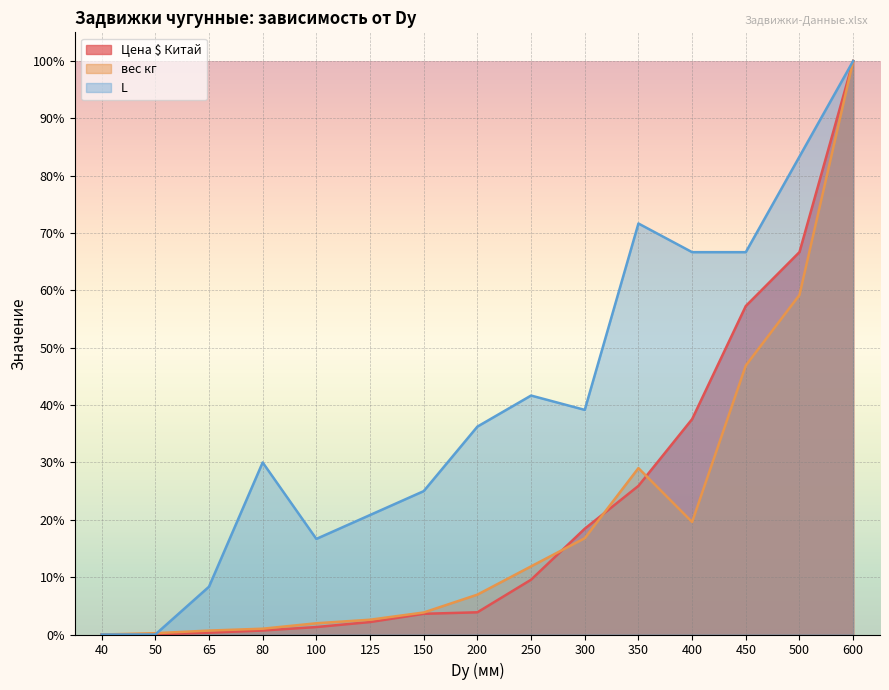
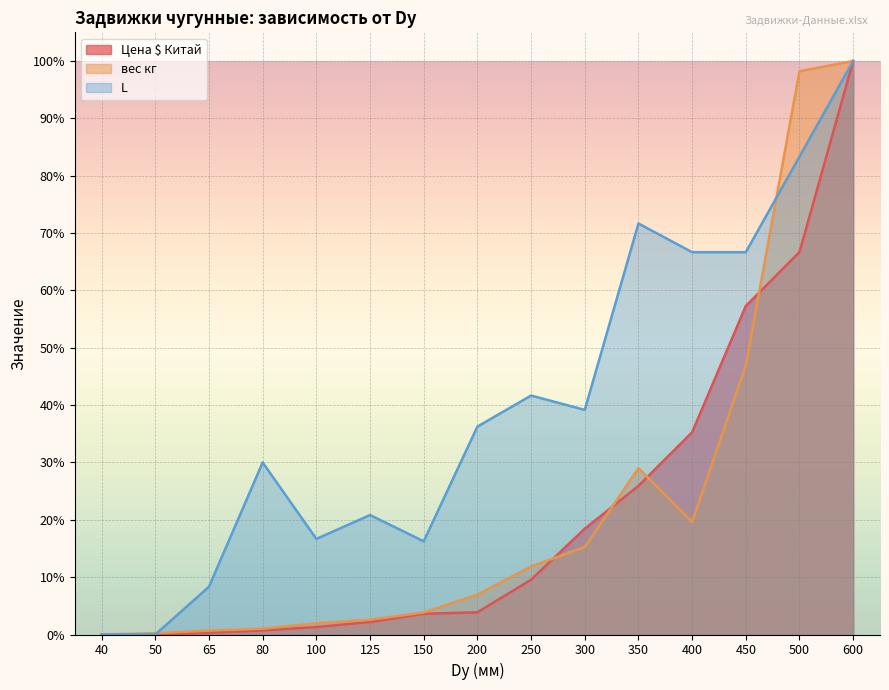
  {
    "Цена $ Китай": {
      "100": "1%",
      "200": "4%",
      "250": "10%",
      "300": "18%",
      "350": "26%",
-     "400": "38%",
+     "400": "35%",
      "450": "57%",
      "500": "67%"
    },
    "вес кг": {
      "100": "2%",
      "200": "7%",
      "250": "12%",
-     "300": "17%",
+     "300": "15%",
      "350": "29%",
      "400": "20%",
      "450": "47%",
-     "500": "59%"
+     "500": "98%"
    },
    "L": {
      "65": "8%",
      "80": "30%",
      "100": "17%",
      "125": "21%",
-     "150": "25%",
+     "150": "16%",
      "200": "36%",
      "250": "42%",
      "300": "39%",
      "350": "72%",
      "400": "67%",
      "450": "67%",
      "500": "83%"
    }
  }
